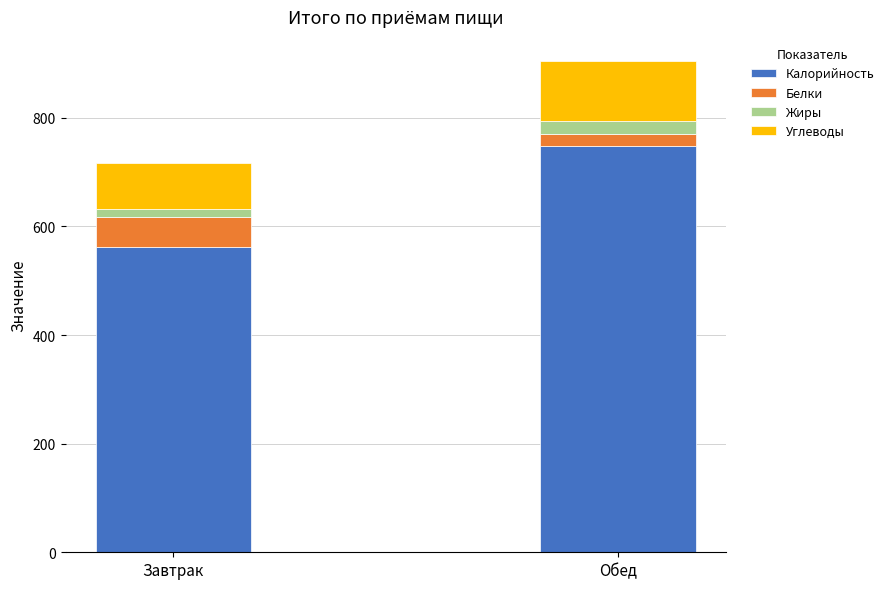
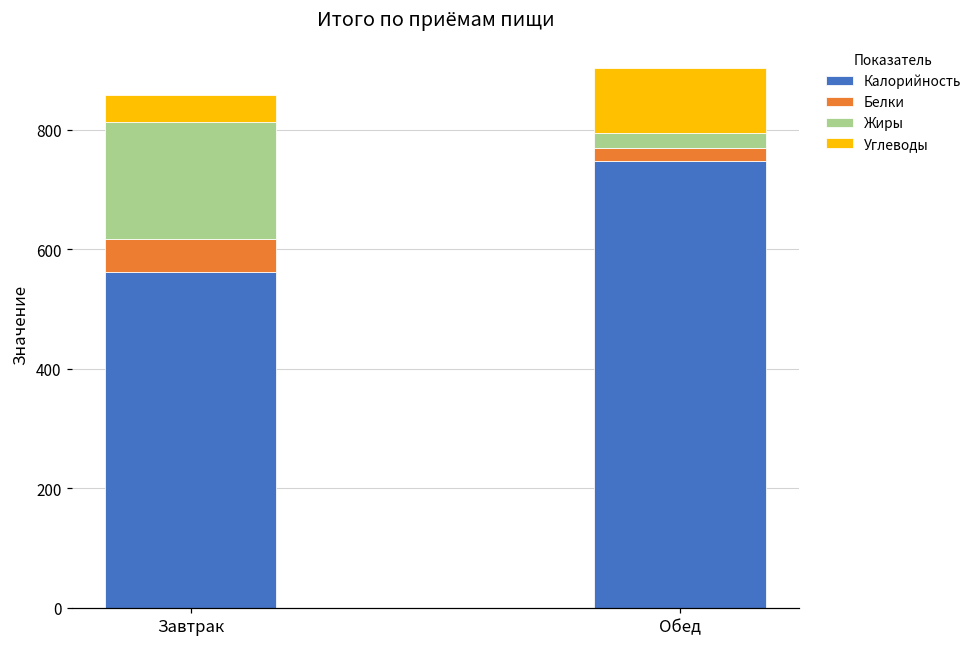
  {
    "Калорийность": {
      "Завтрак": 560,
      "Обед": 750
    },
    "Белки": {
      "Завтрак": 50,
      "Обед": 20
    },
    "Жиры": {
-     "Завтрак": 20,
+     "Завтрак": 200,
      "Обед": 20
    },
    "Углеводы": {
-     "Завтрак": 80,
+     "Завтрак": 40,
      "Обед": 110
    }
  }
